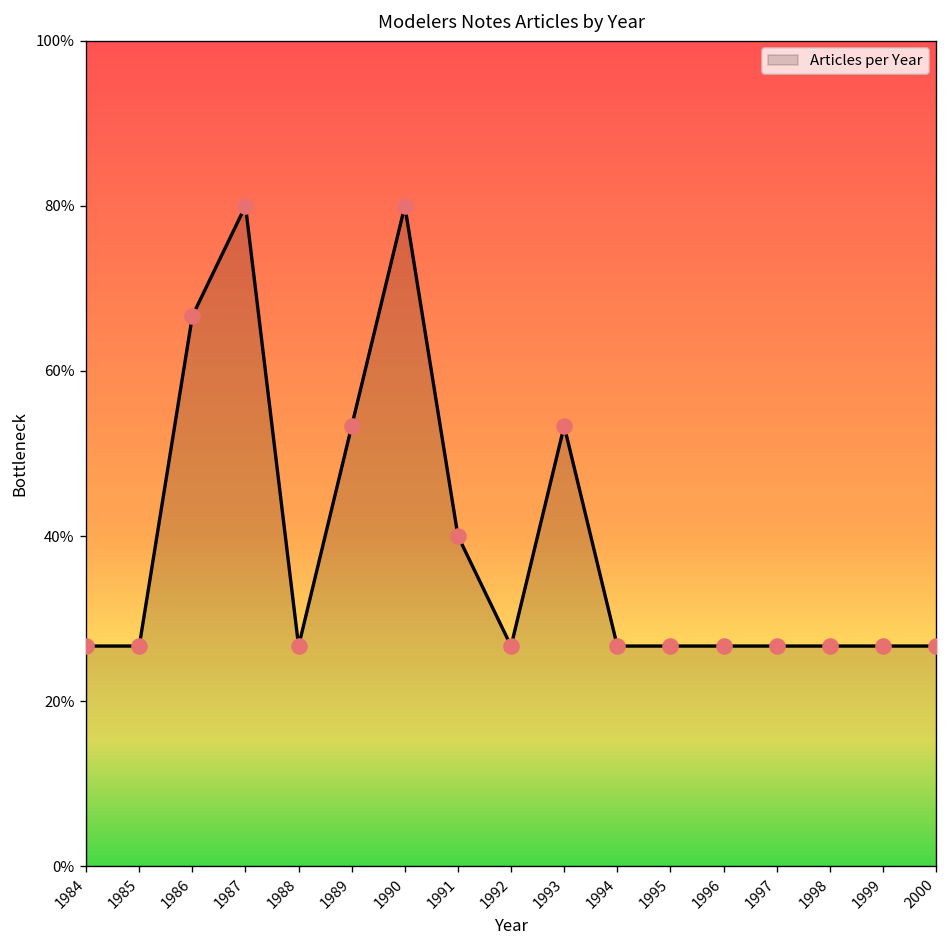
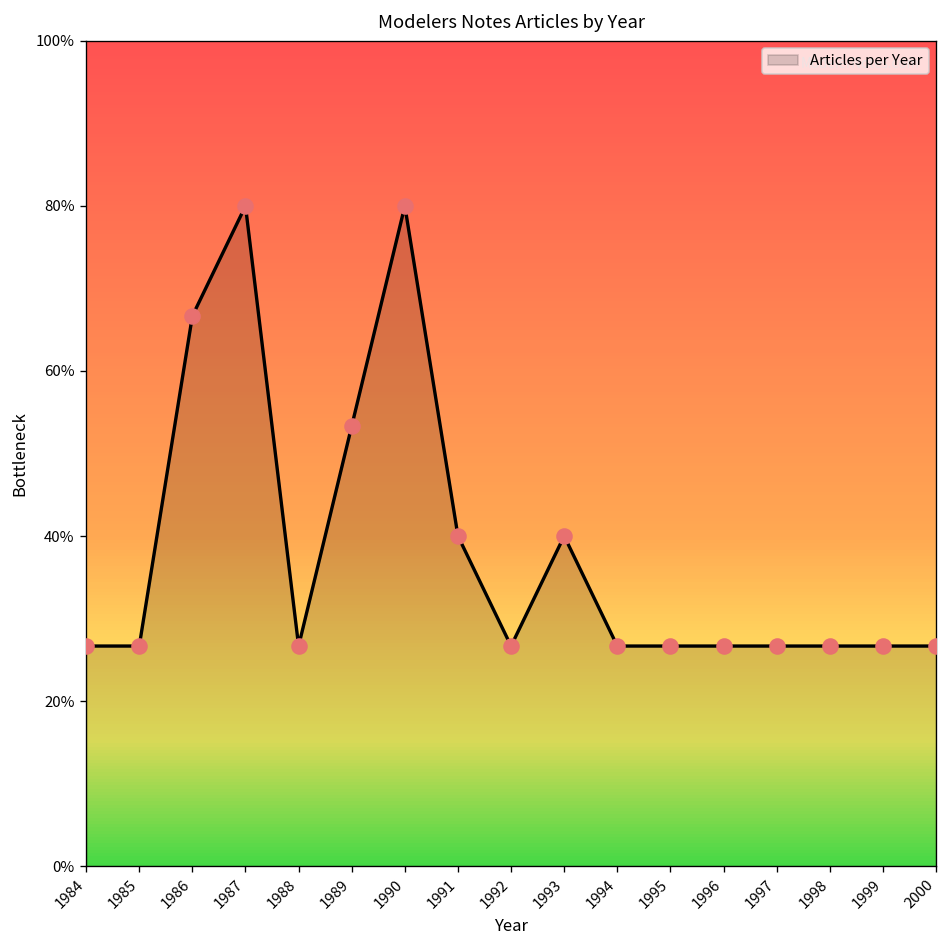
  {
    "1984": "27%",
    "1985": "27%",
    "1986": "67%",
    "1987": "80%",
    "1988": "27%",
    "1989": "53%",
    "1990": "80%",
    "1991": "40%",
    "1992": "27%",
-   "1993": "53%",
+   "1993": "40%",
    "1994": "27%",
    "1995": "27%",
    "1996": "27%",
    "1997": "27%",
    "1998": "27%",
    "1999": "27%",
    "2000": "27%"
  }
